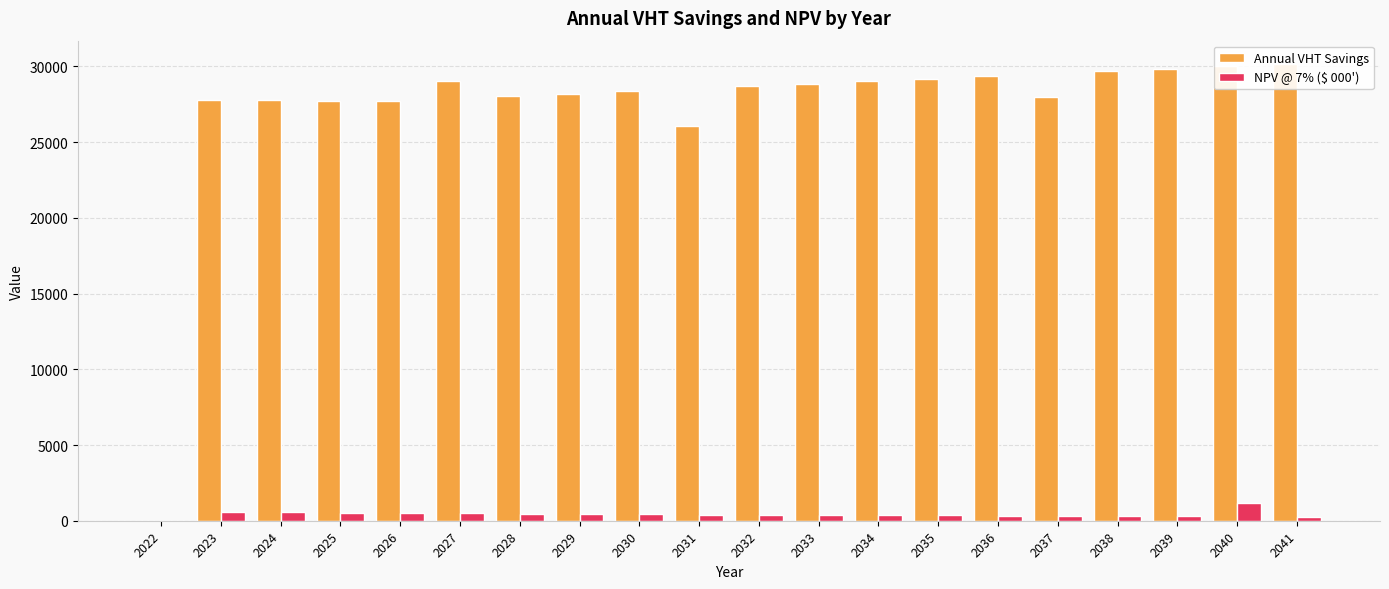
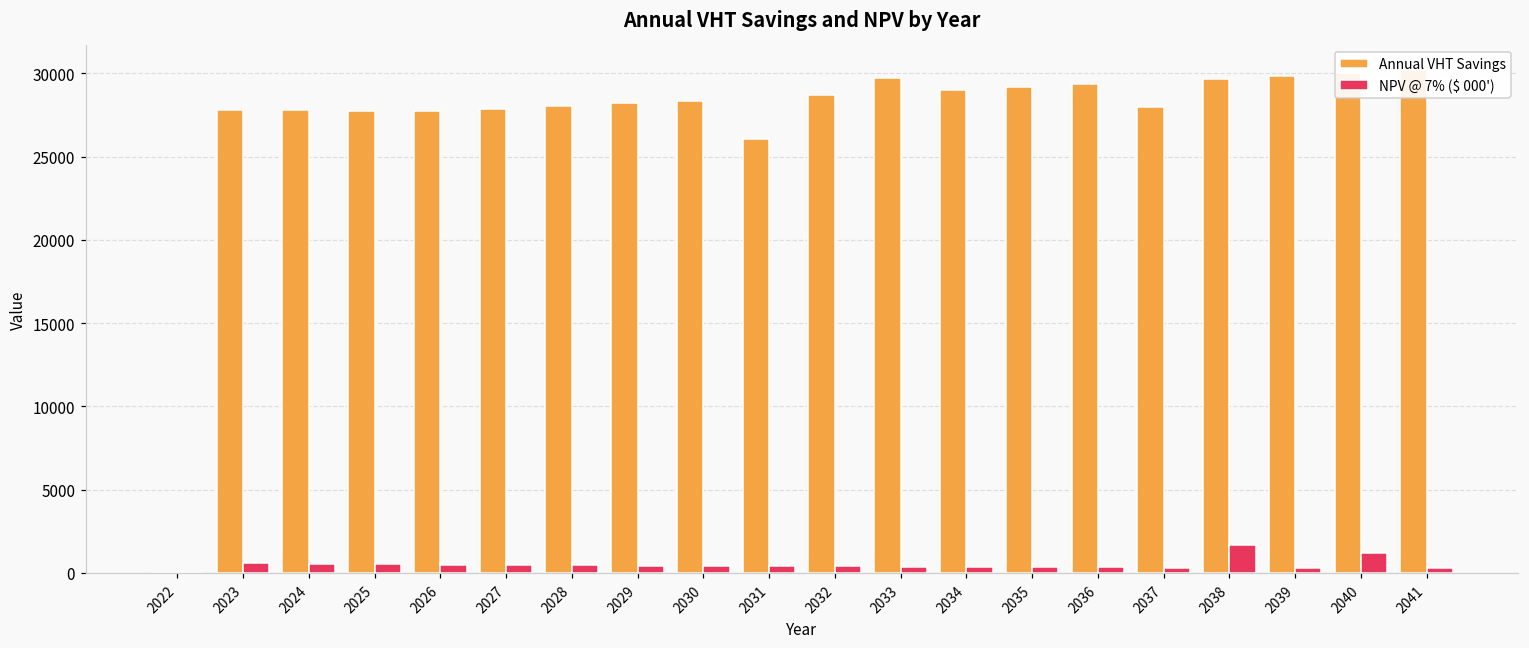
  {
    "Annual VHT Savings": {
      "2022": 0,
      "2023": 27800,
      "2024": 27800,
      "2025": 27700,
      "2026": 27700,
-     "2027": 29000,
+     "2027": 27900,
      "2028": 28000,
      "2029": 28200,
      "2030": 28400,
      "2031": 26100,
      "2032": 28700,
-     "2033": 28900,
+     "2033": 29700,
      "2034": 29000,
      "2035": 29200,
      "2036": 29300,
      "2037": 28000,
      "2038": 29700,
      "2039": 29900
    },
    "NPV @ 7% ($ 000')": {
      "2022": 0,
      "2023": 600,
      "2024": 500,
      "2025": 500,
      "2026": 500,
      "2027": 500,
      "2028": 500,
      "2029": 400,
      "2030": 400,
      "2031": 400,
      "2032": 400,
      "2033": 400,
      "2034": 400,
      "2035": 400,
      "2036": 300,
      "2037": 300,
-     "2038": 300,
+     "2038": 1700,
      "2039": 300,
      "2040": 1200,
      "2041": 300
    }
  }
